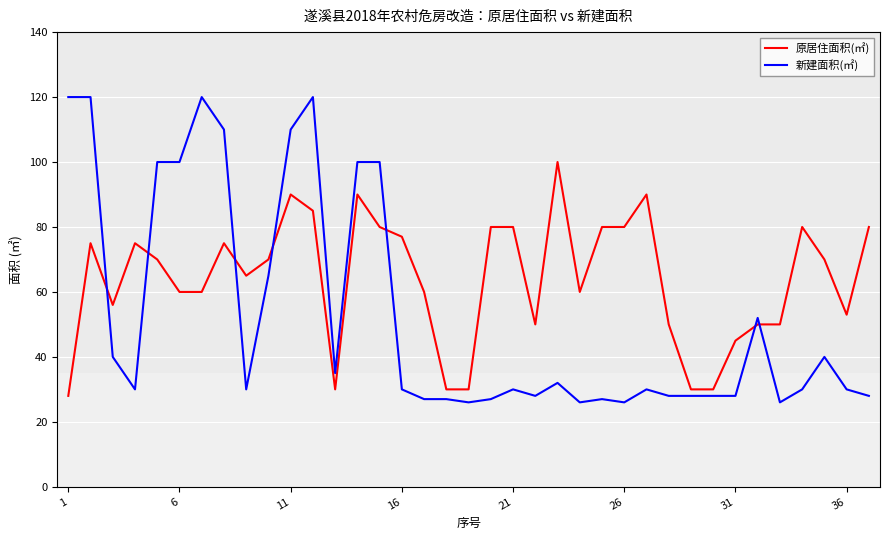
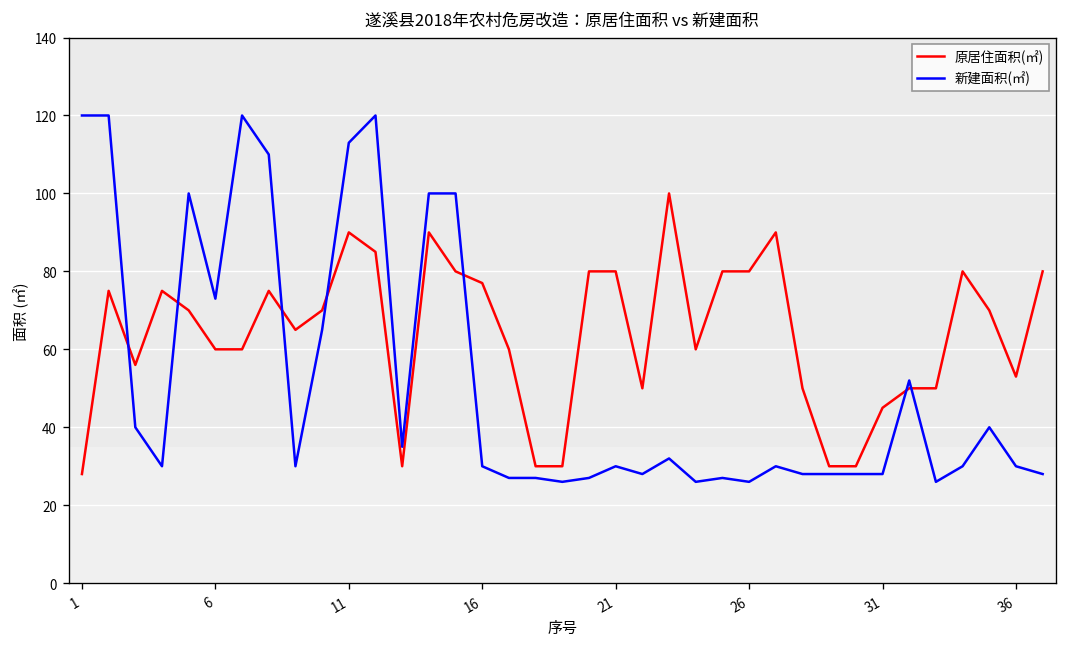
  {
    "原居住面积(㎡)": {
      "1": 28,
      "6": 60,
      "11": 90,
      "16": 77,
      "21": 80,
      "26": 80,
      "31": 45,
      "36": 53
    },
    "新建面积(㎡)": {
      "1": 120,
-     "6": 100,
-     "11": 110,
+     "6": 73,
+     "11": 113,
      "16": 30,
      "21": 30,
      "26": 26,
      "31": 28,
      "36": 30
    }
  }
